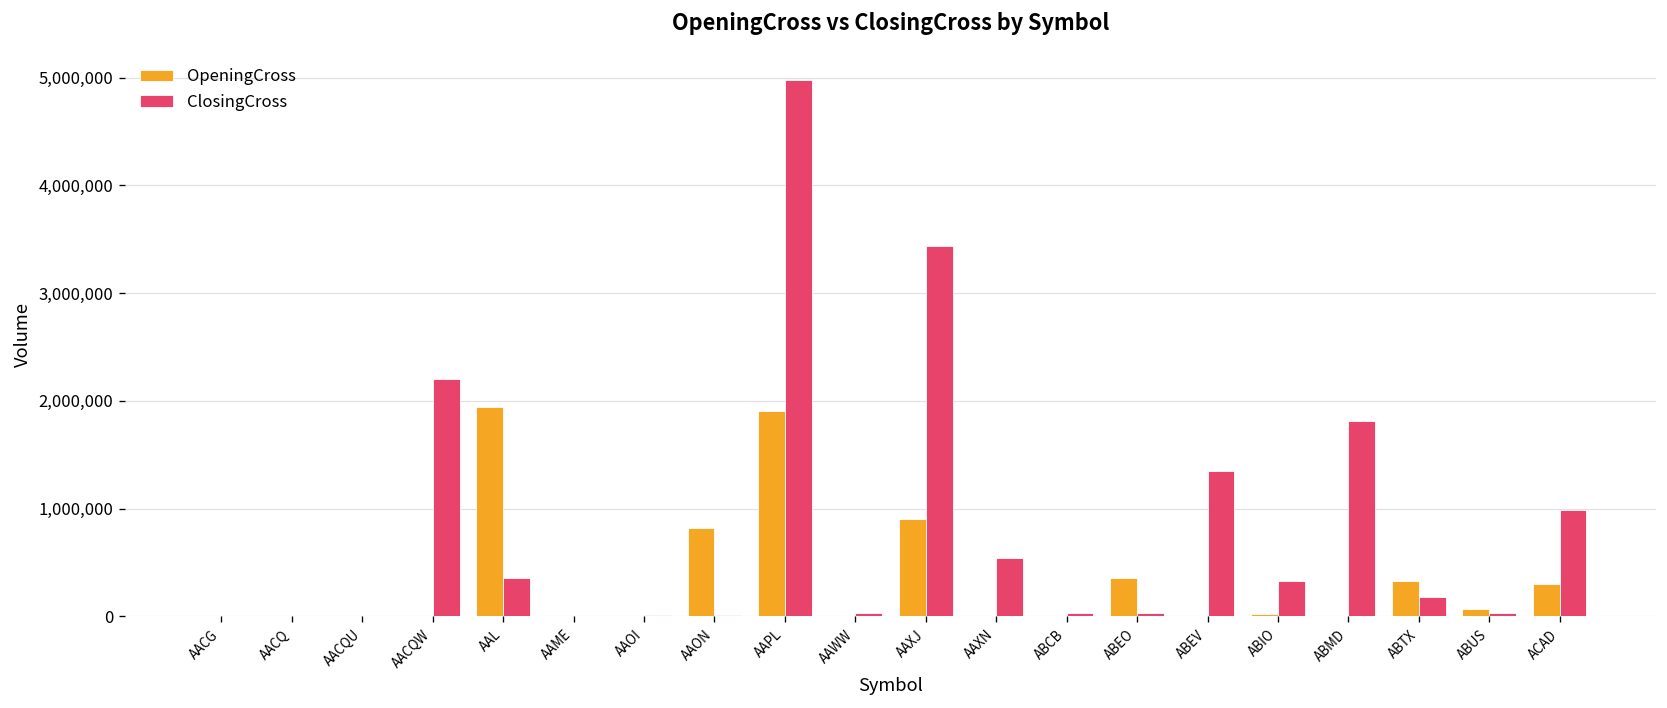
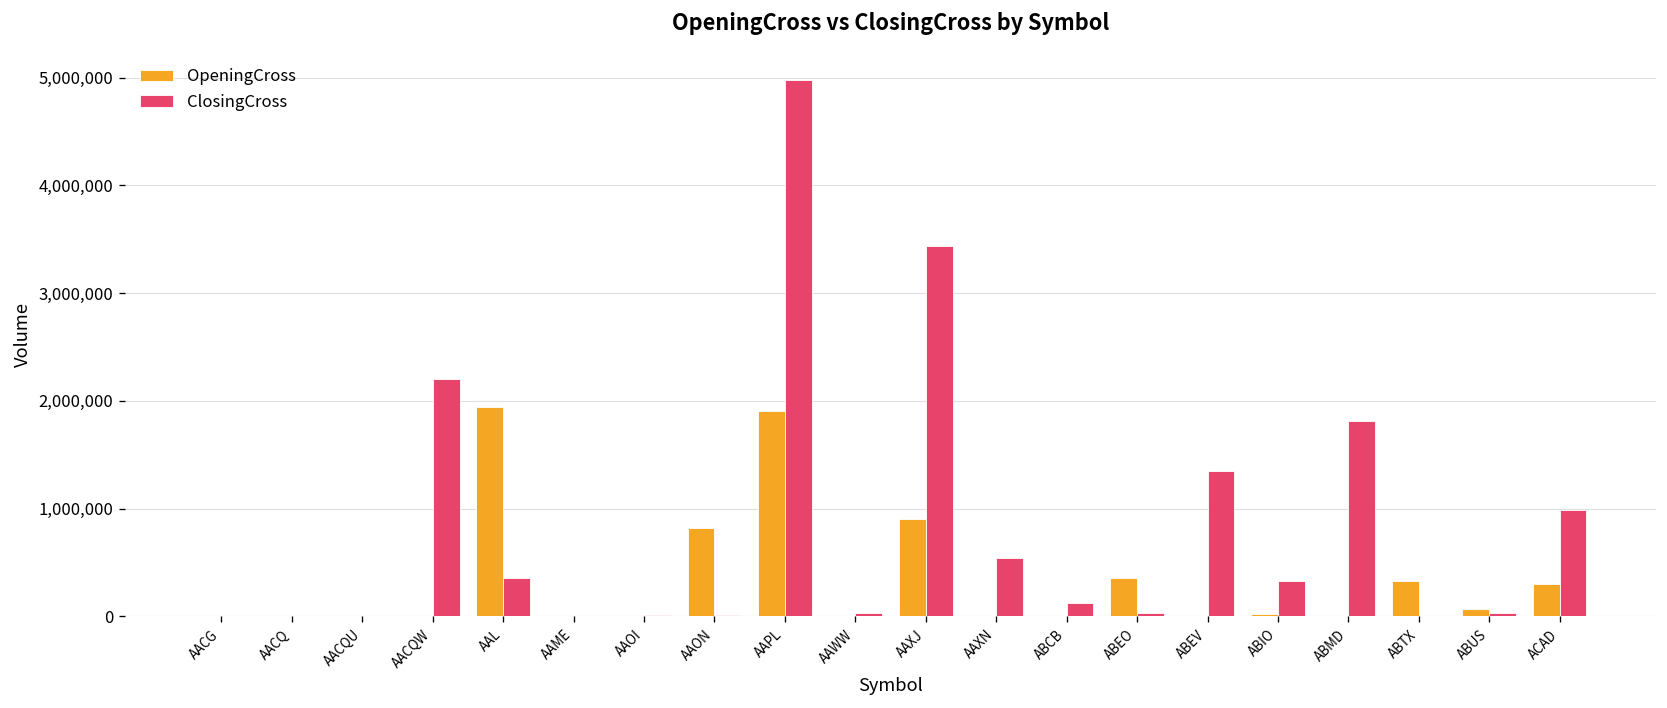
  {
    "OpeningCross": {
      "AAL": "1,900,000",
      "AAON": "800,000",
      "AAPL": "1,900,000",
      "AAXJ": "900,000",
      "ABEO": "400,000",
      "ABTX": "300,000",
      "ABUS": "100,000",
      "ACAD": "300,000"
    },
    "ClosingCross": {
      "AACQU": "0",
      "AACQW": "2,200,000",
      "AAL": "400,000",
      "AAPL": "5,000,000",
      "AAXJ": "3,400,000",
      "AAXN": "500,000",
-     "ABCB": "0",
+     "ABCB": "100,000",
      "ABEO": "0",
      "ABEV": "1,300,000",
      "ABIO": "300,000",
      "ABMD": "1,800,000",
-     "ABTX": "200,000",
+     "ABTX": "0",
      "ABUS": "0",
      "ACAD": "1,000,000"
    }
  }
